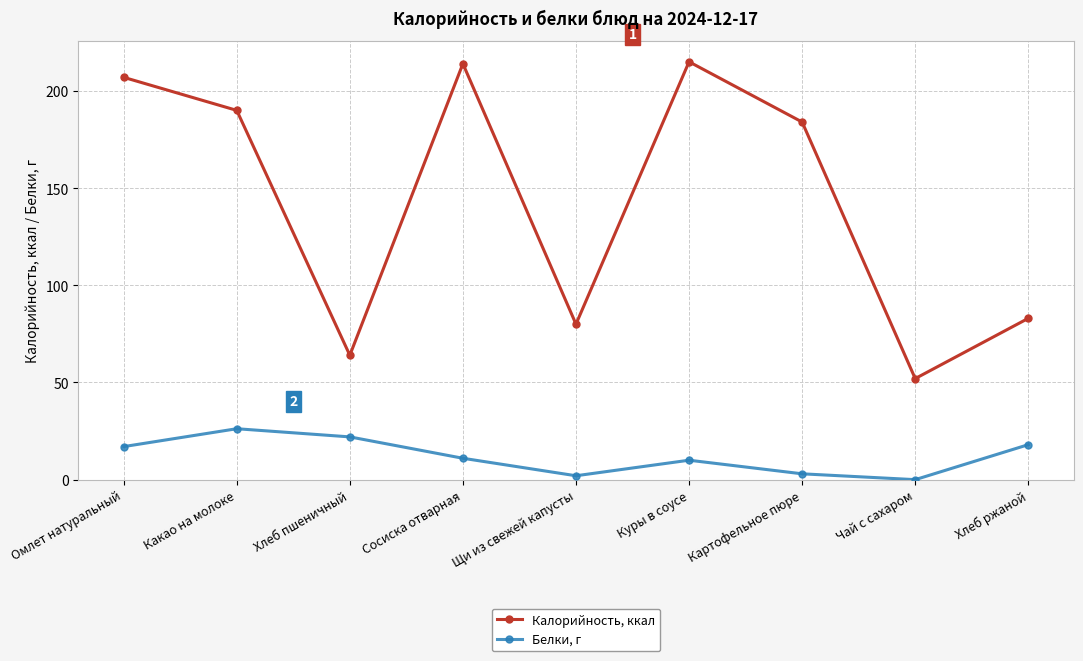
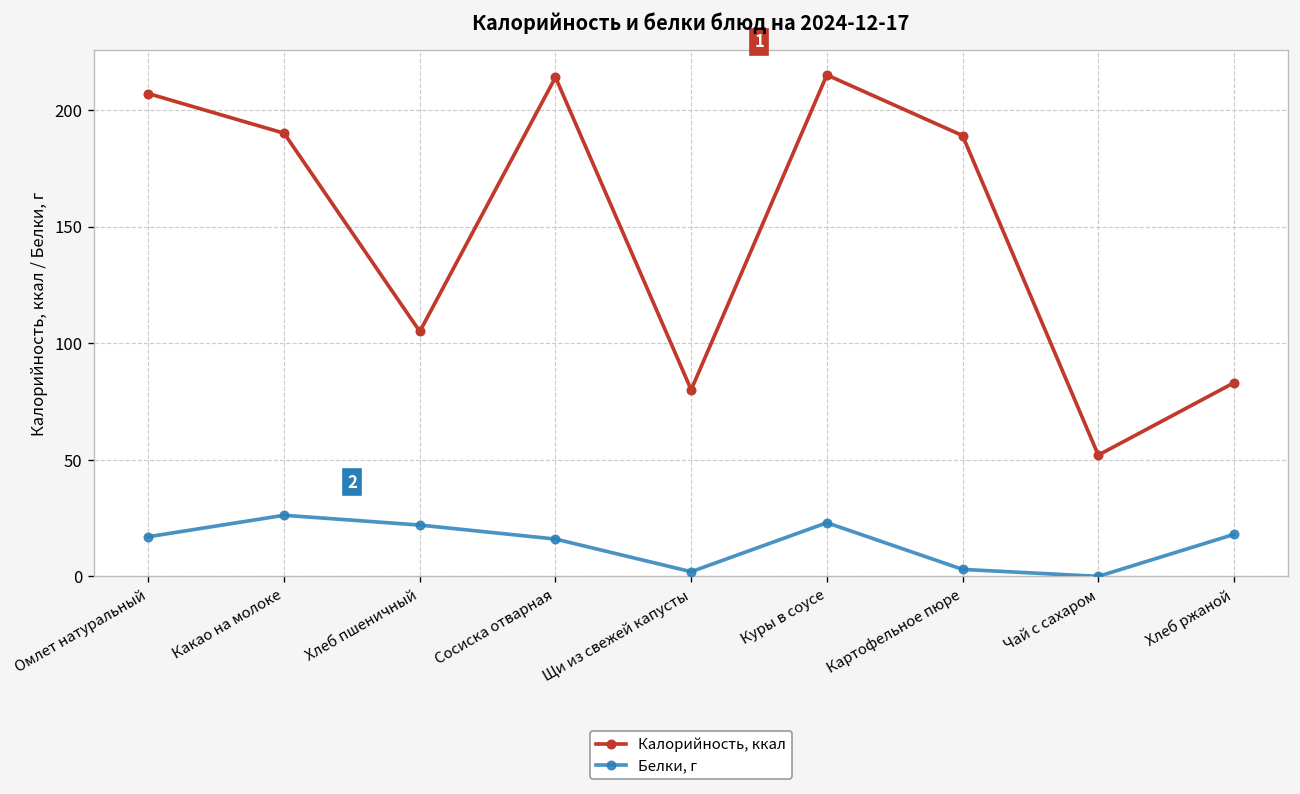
  {
    "Калорийность, ккал": {
      "Омлет натуральный": 207,
      "Какао на молоке": 190,
-     "Хлеб пшеничный": 64,
+     "Хлеб пшеничный": 105,
      "Сосиска отварная": 214,
      "Щи из свежей капусты": 80,
      "Куры в соусе": 215,
-     "Картофельное пюре": 184,
+     "Картофельное пюре": 189,
      "Чай с сахаром": 52,
      "Хлеб ржаной": 83
    },
    "Белки, г": {
      "Омлет натуральный": 17,
      "Какао на молоке": 26,
      "Хлеб пшеничный": 22,
-     "Сосиска отварная": 11,
+     "Сосиска отварная": 16,
      "Щи из свежей капусты": 2,
-     "Куры в соусе": 10,
+     "Куры в соусе": 23,
      "Картофельное пюре": 3,
      "Чай с сахаром": 0,
      "Хлеб ржаной": 18
    }
  }
